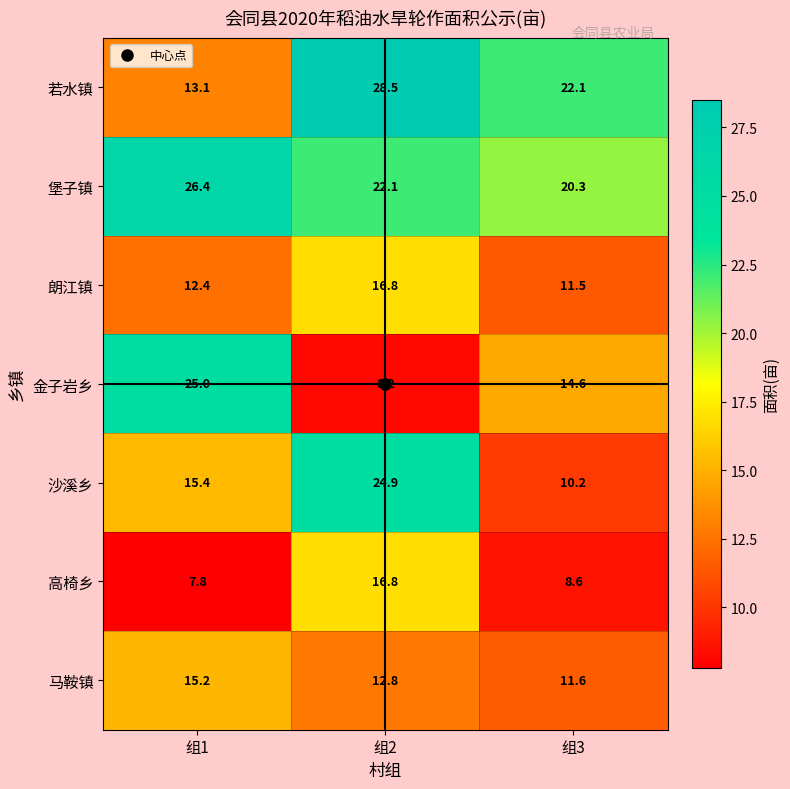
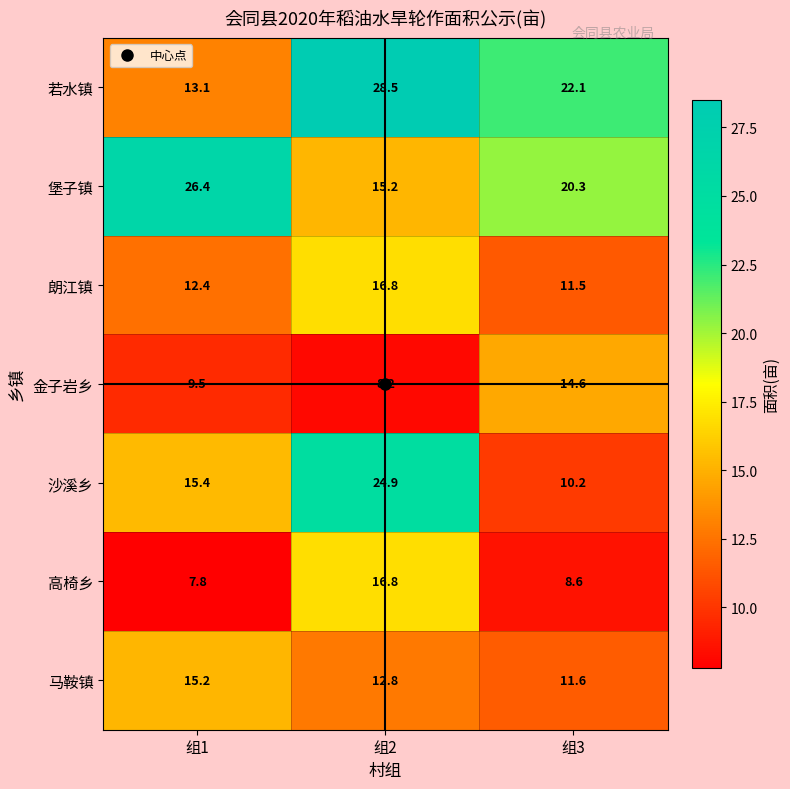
  {
    "若水镇": {
      "组1": 13.1,
      "组2": 28.5,
      "组3": 22.1
    },
    "堡子镇": {
      "组1": 26.4,
-     "组2": 22.1,
+     "组2": 15.2,
      "组3": 20.3
    },
    "朗江镇": {
      "组1": 12.4,
      "组2": 16.8,
      "组3": 11.5
    },
    "金子岩乡": {
-     "组1": 25.0,
+     "组1": 9.5,
      "组3": 14.6
    },
    "沙溪乡": {
      "组1": 15.4,
      "组2": 24.9,
      "组3": 10.2
    },
    "高椅乡": {
      "组1": 7.8,
      "组2": 16.8,
      "组3": 8.6
    },
    "马鞍镇": {
      "组1": 15.2,
      "组2": 12.8,
      "组3": 11.6
    }
  }
